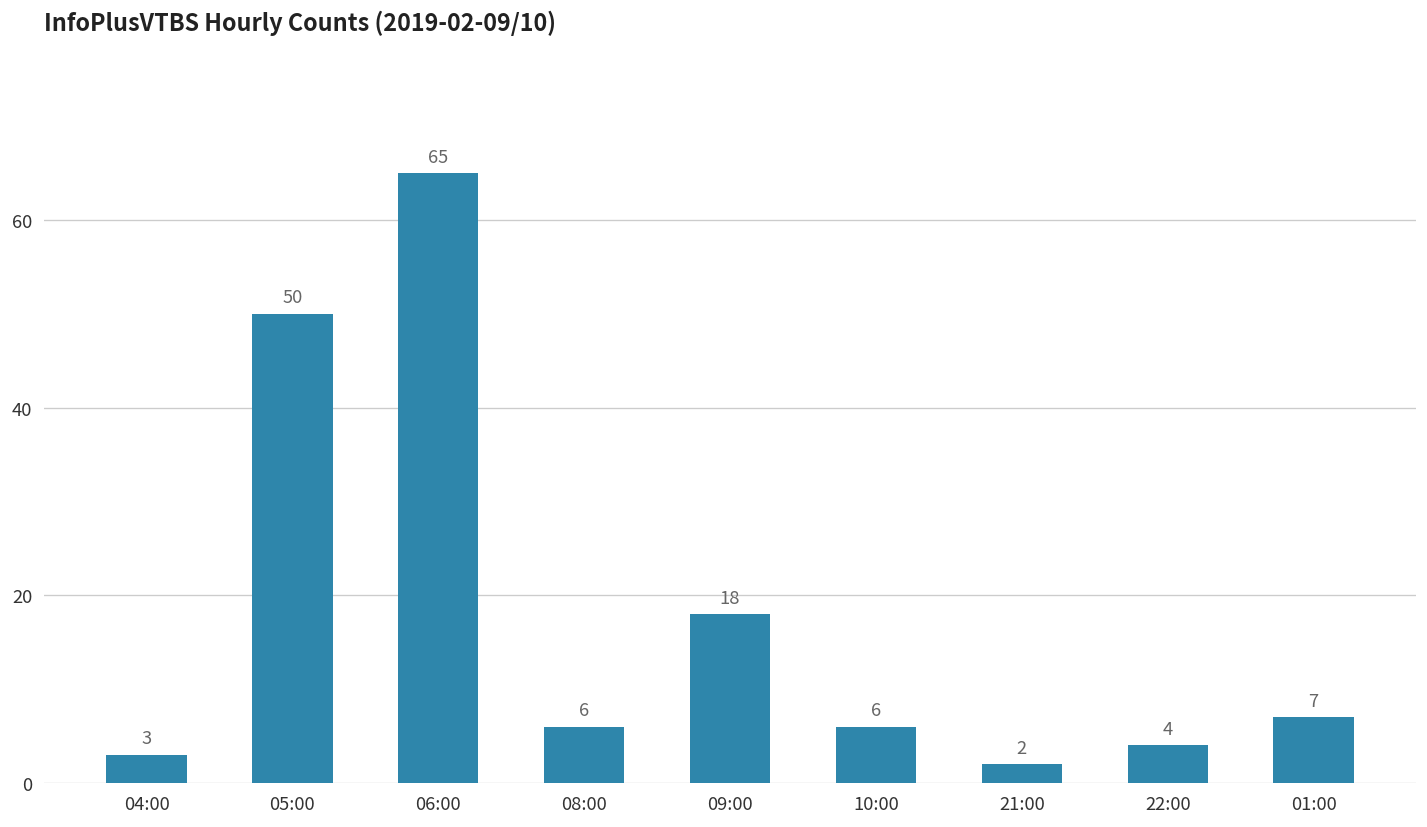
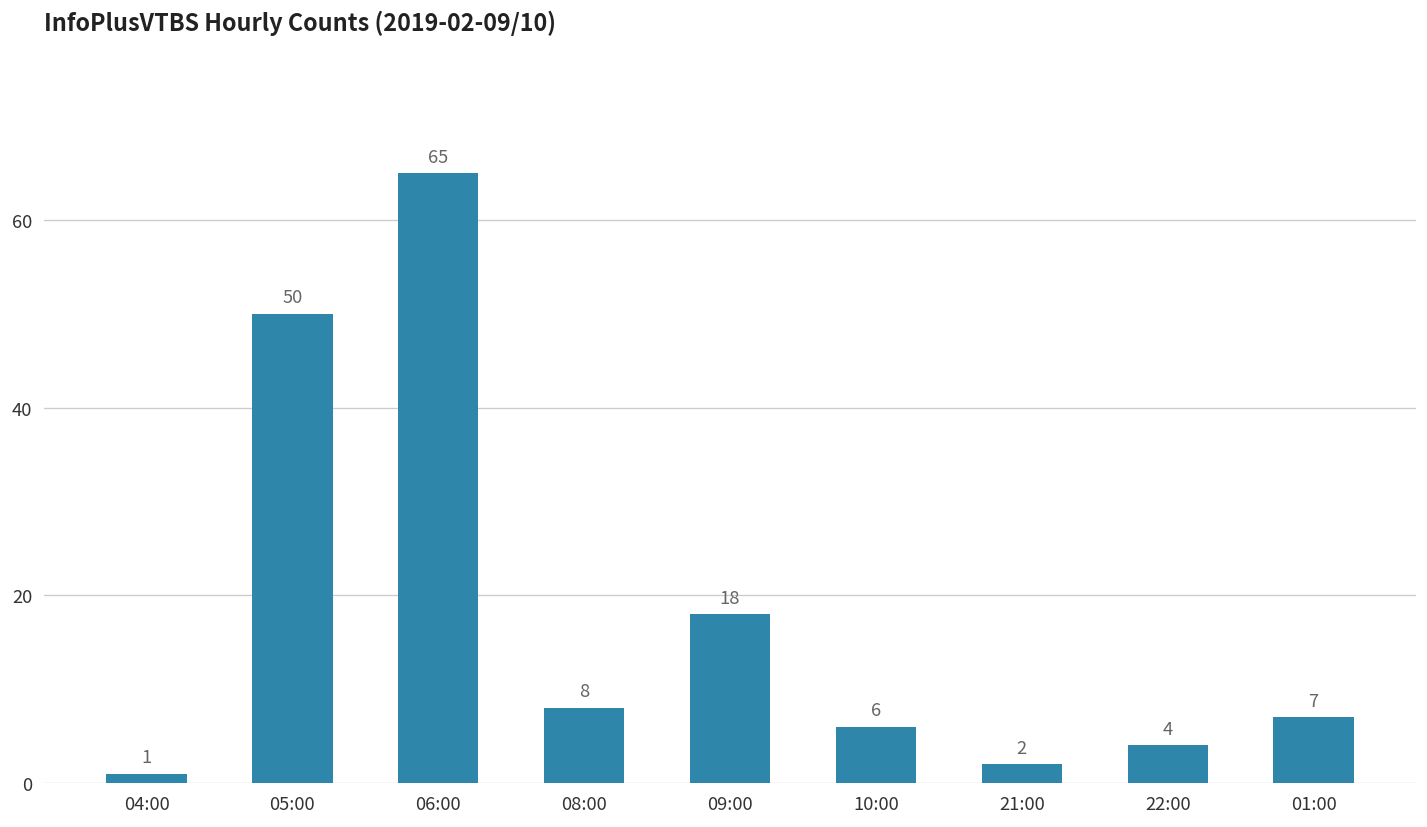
  {
-   "04:00": 3,
+   "04:00": 1,
    "05:00": 50,
    "06:00": 65,
-   "08:00": 6,
+   "08:00": 8,
    "09:00": 18,
    "10:00": 6,
    "21:00": 2,
    "22:00": 4,
    "01:00": 7
  }
